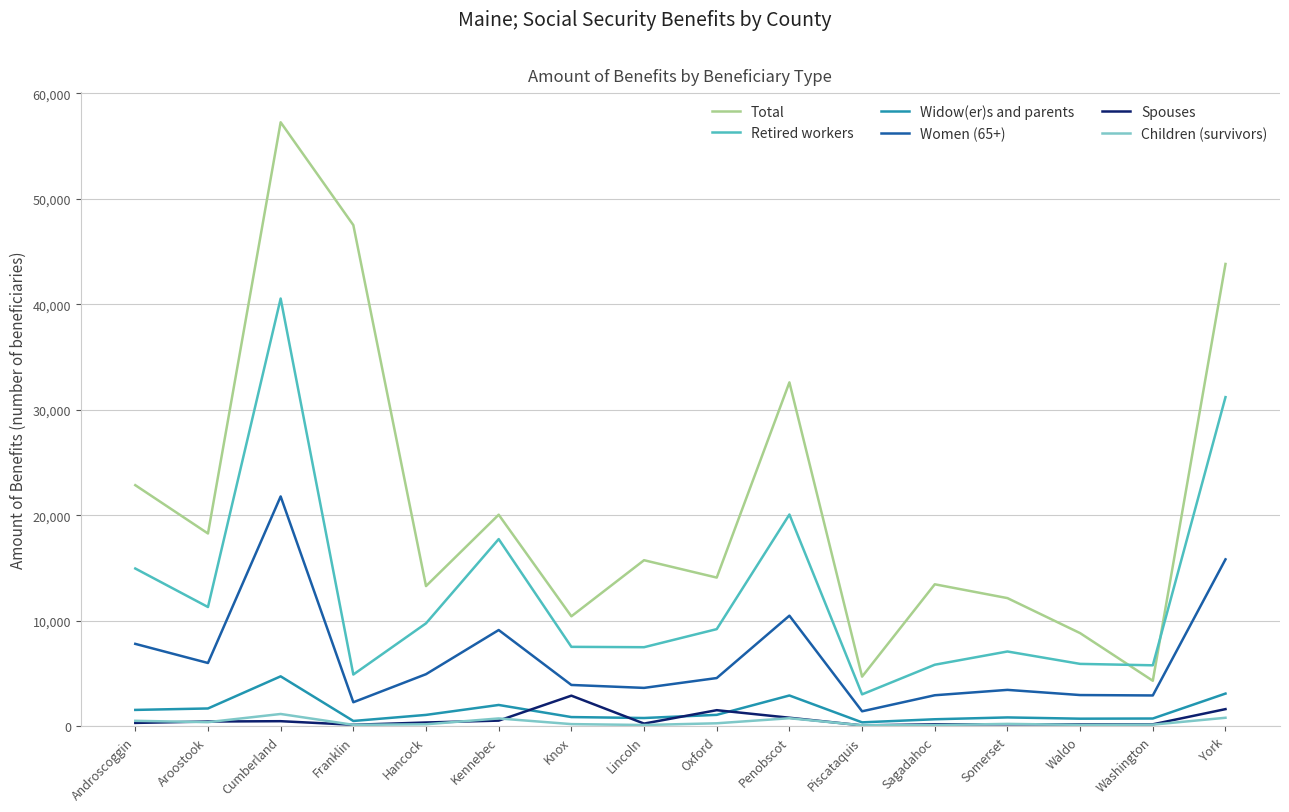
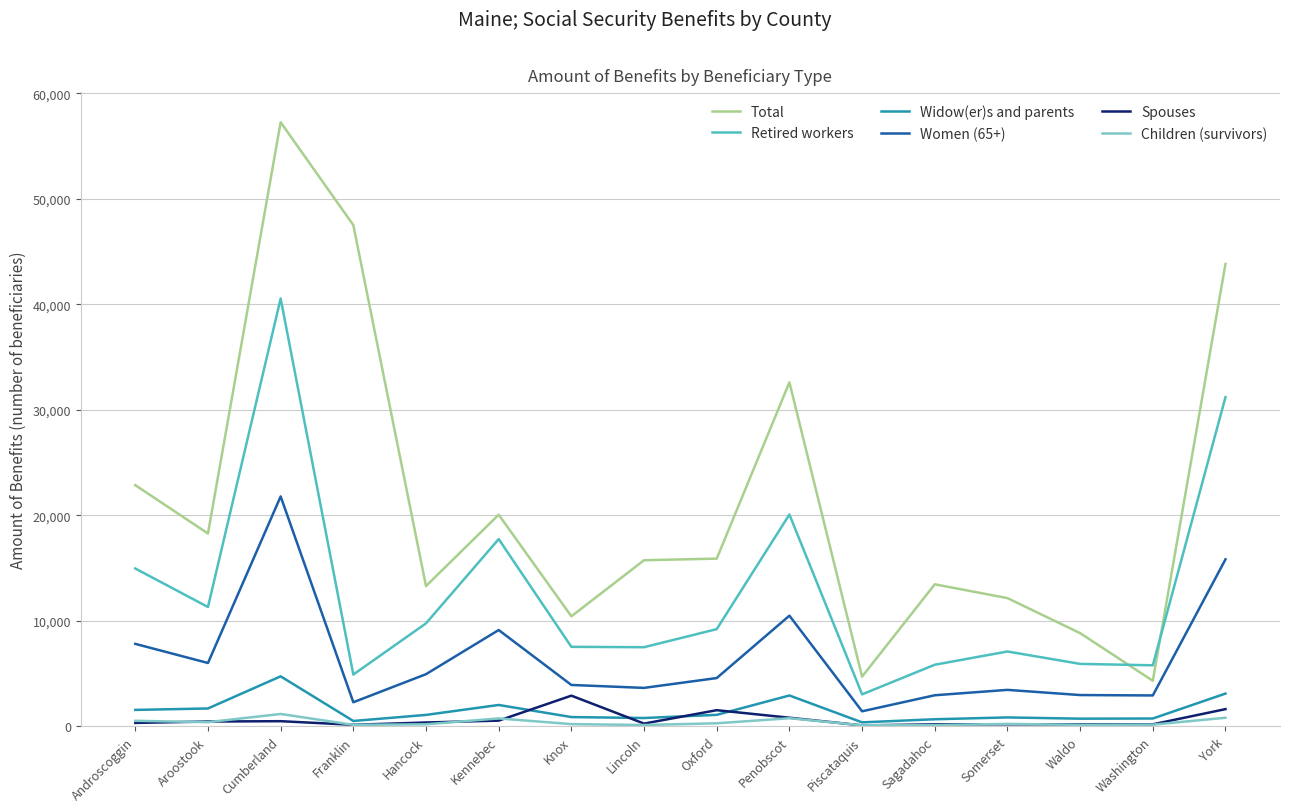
  {
    "Total": {
      "Androscoggin": "22,900",
      "Aroostook": "18,300",
      "Cumberland": "57,300",
      "Franklin": "47,500",
      "Hancock": "13,300",
      "Kennebec": "20,100",
      "Knox": "10,400",
      "Lincoln": "15,700",
-     "Oxford": "14,100",
+     "Oxford": "15,900",
      "Penobscot": "32,600",
      "Piscataquis": "4,700",
      "Sagadahoc": "13,500",
      "Somerset": "12,200",
      "Waldo": "8,800",
      "Washington": "4,300",
      "York": "43,800"
    },
    "Spouses": {
      "Cumberland": "500",
      "Knox": "2,900",
      "Oxford": "1,500",
      "York": "1,600"
    }
  }
